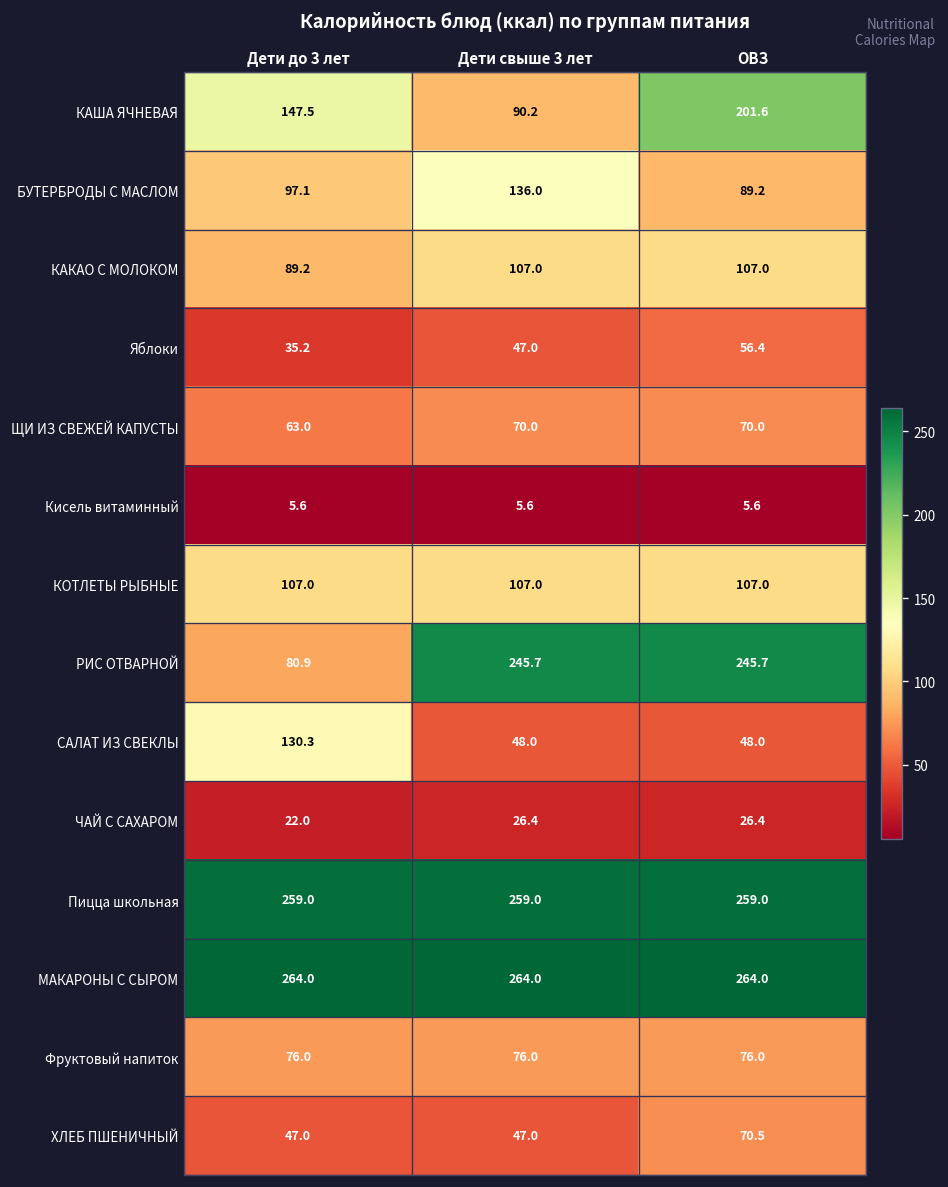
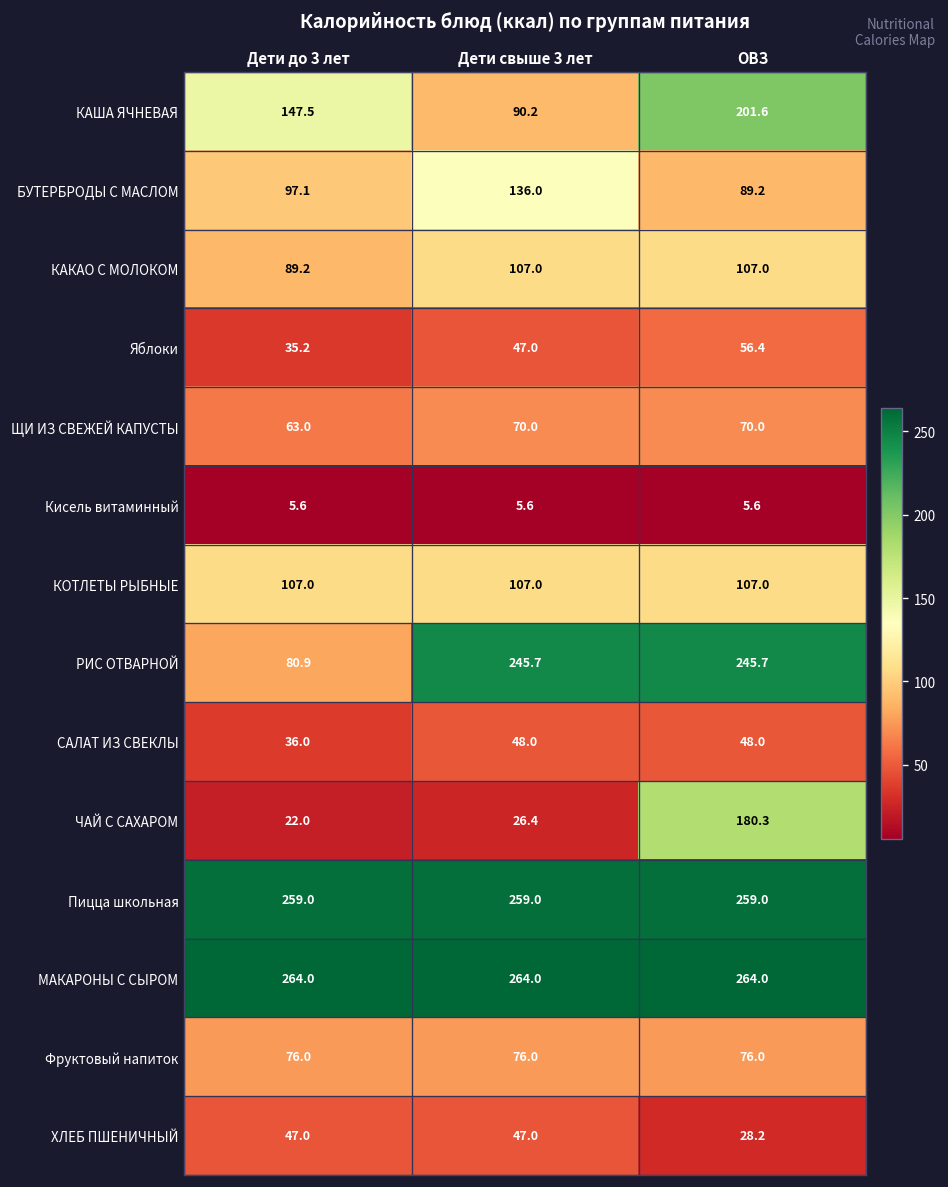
  {
    "КАША ЯЧНЕВАЯ": {
      "Дети до 3 лет": 147.5,
      "Дети свыше 3 лет": 90.2,
      "ОВЗ": 201.6
    },
    "БУТЕРБРОДЫ С МАСЛОМ": {
      "Дети до 3 лет": 97.1,
      "Дети свыше 3 лет": 136.0,
      "ОВЗ": 89.2
    },
    "КАКАО С МОЛОКОМ": {
      "Дети до 3 лет": 89.2,
      "Дети свыше 3 лет": 107.0,
      "ОВЗ": 107.0
    },
    "Яблоки": {
      "Дети до 3 лет": 35.2,
      "Дети свыше 3 лет": 47.0,
      "ОВЗ": 56.4
    },
    "ЩИ ИЗ СВЕЖЕЙ КАПУСТЫ": {
      "Дети до 3 лет": 63.0,
      "Дети свыше 3 лет": 70.0,
      "ОВЗ": 70.0
    },
    "Кисель витаминный": {
      "Дети до 3 лет": 5.6,
      "Дети свыше 3 лет": 5.6,
      "ОВЗ": 5.6
    },
    "КОТЛЕТЫ РЫБНЫЕ": {
      "Дети до 3 лет": 107.0,
      "Дети свыше 3 лет": 107.0,
      "ОВЗ": 107.0
    },
    "РИС ОТВАРНОЙ": {
      "Дети до 3 лет": 80.9,
      "Дети свыше 3 лет": 245.7,
      "ОВЗ": 245.7
    },
    "САЛАТ ИЗ СВЕКЛЫ": {
-     "Дети до 3 лет": 130.3,
+     "Дети до 3 лет": 36.0,
      "Дети свыше 3 лет": 48.0,
      "ОВЗ": 48.0
    },
    "ЧАЙ С САХАРОМ": {
      "Дети до 3 лет": 22.0,
      "Дети свыше 3 лет": 26.4,
-     "ОВЗ": 26.4
+     "ОВЗ": 180.3
    },
    "Пицца школьная": {
      "Дети до 3 лет": 259.0,
      "Дети свыше 3 лет": 259.0,
      "ОВЗ": 259.0
    },
    "МАКАРОНЫ С СЫРОМ": {
      "Дети до 3 лет": 264.0,
      "Дети свыше 3 лет": 264.0,
      "ОВЗ": 264.0
    },
    "Фруктовый напиток": {
      "Дети до 3 лет": 76.0,
      "Дети свыше 3 лет": 76.0,
      "ОВЗ": 76.0
    },
    "ХЛЕБ ПШЕНИЧНЫЙ": {
      "Дети до 3 лет": 47.0,
      "Дети свыше 3 лет": 47.0,
-     "ОВЗ": 70.5
+     "ОВЗ": 28.2
    }
  }
